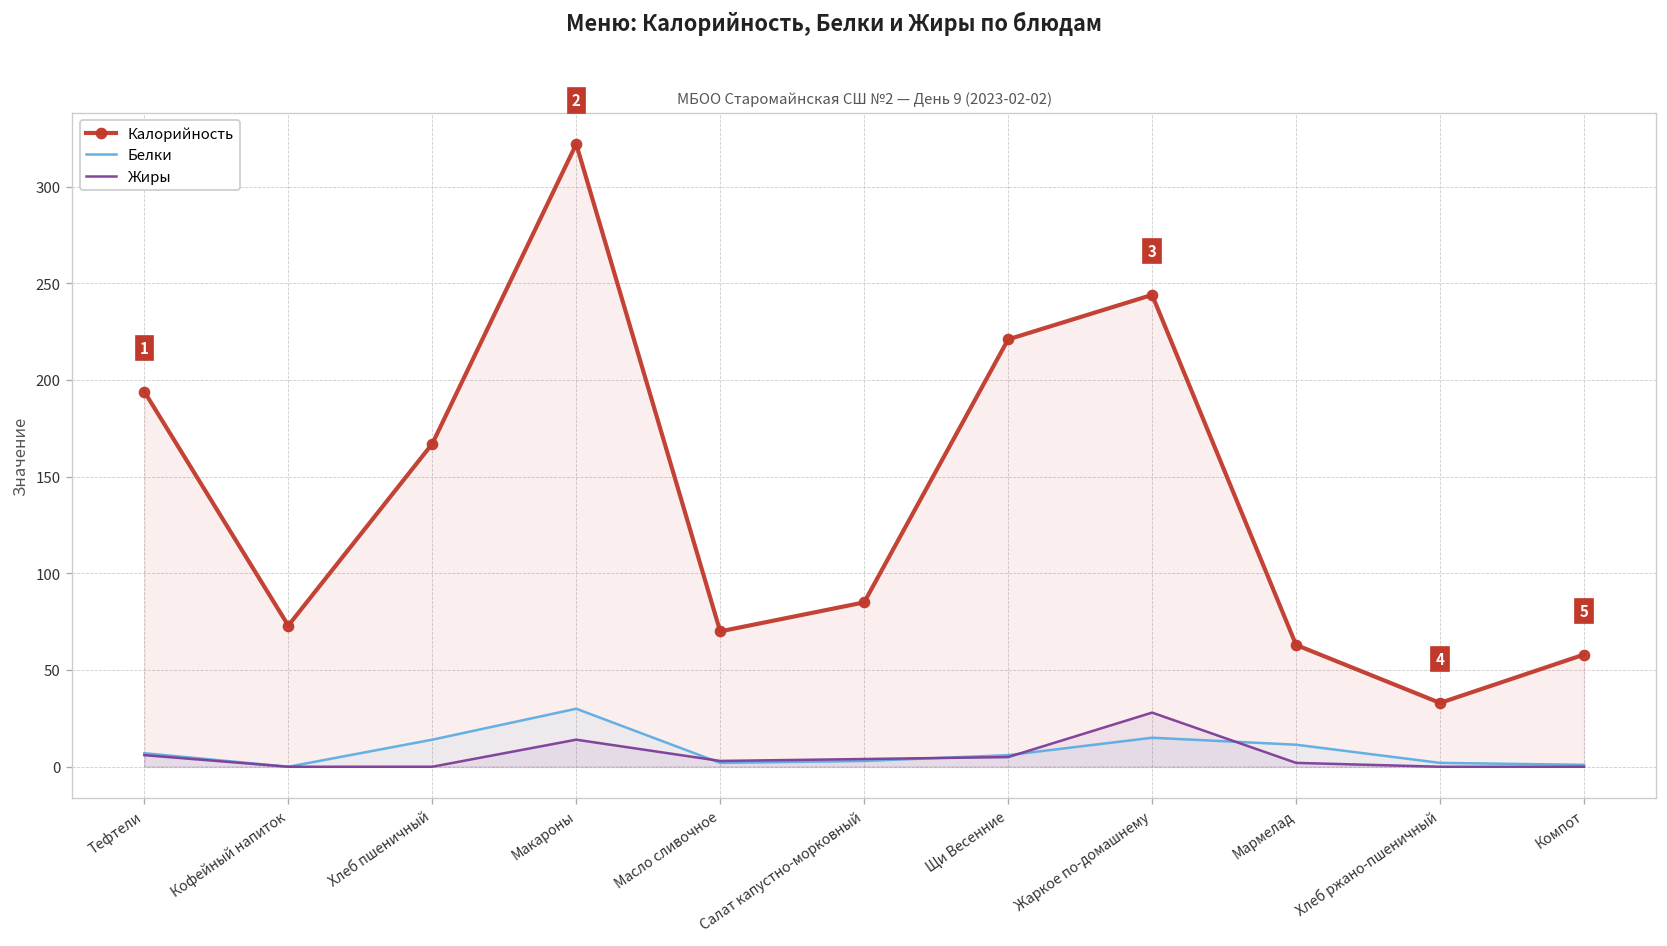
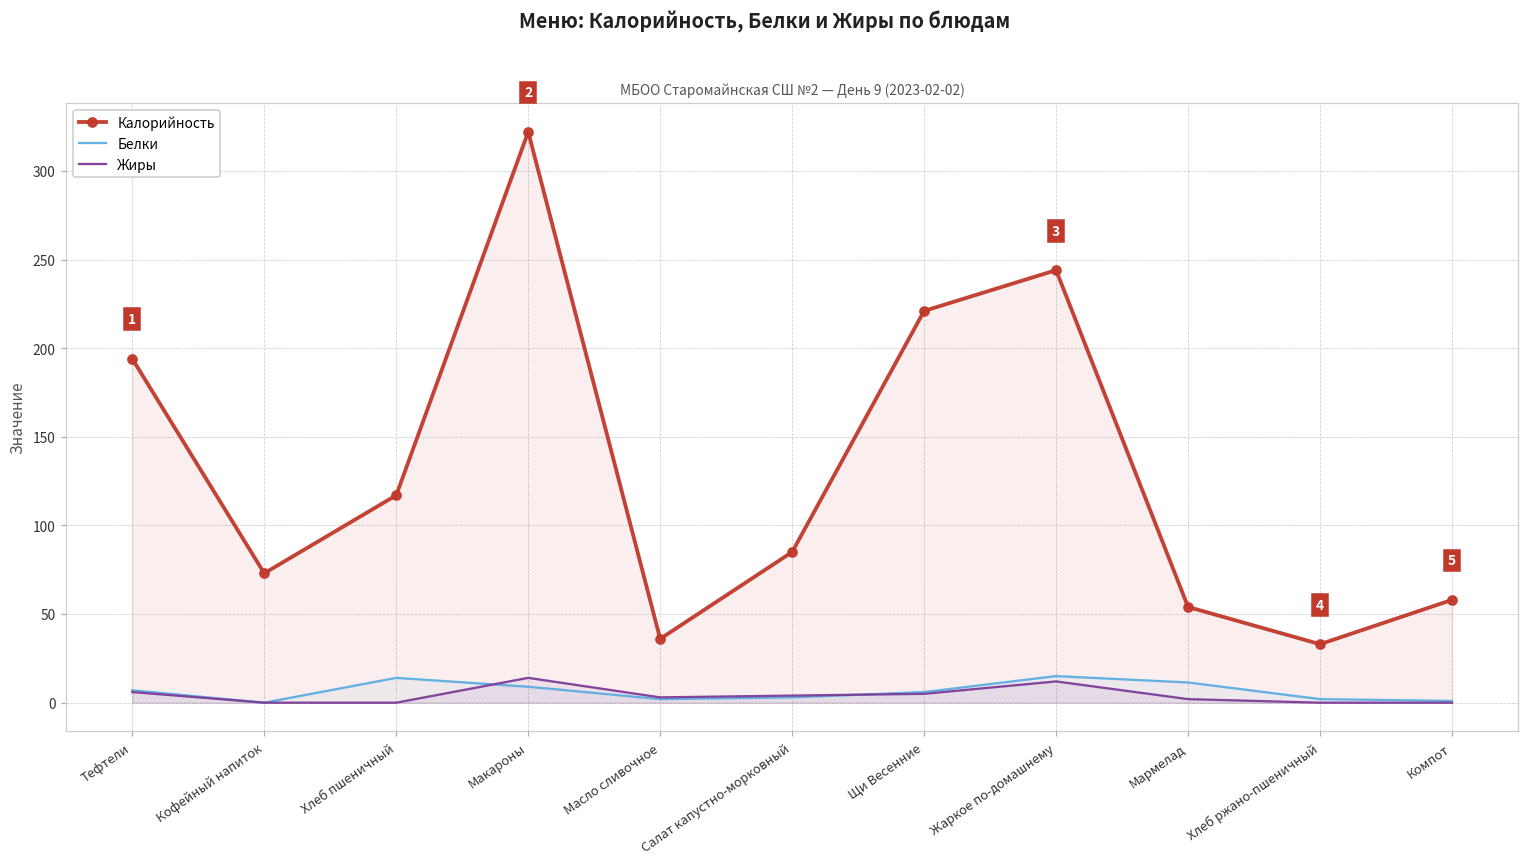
  {
    "Калорийность": {
      "Тефтели": 194,
      "Кофейный напиток": 73,
-     "Хлеб пшеничный": 167,
+     "Хлеб пшеничный": 117,
      "Макароны": 322,
-     "Масло сливочное": 70,
+     "Масло сливочное": 36,
      "Салат капустно-морковный": 85,
      "Щи Весенние": 221,
      "Жаркое по-домашнему": 244,
-     "Мармелад": 63,
+     "Мармелад": 54,
      "Хлеб ржано-пшеничный": 33,
      "Компот": 58
    },
    "Белки": {
      "Хлеб пшеничный": 14,
-     "Макароны": 30,
+     "Макароны": 9,
      "Жаркое по-домашнему": 15,
      "Мармелад": 11,
      "Хлеб ржано-пшеничный": 2
    },
    "Жиры": {
      "Хлеб пшеничный": 0,
      "Макароны": 14,
-     "Жаркое по-домашнему": 28,
+     "Жаркое по-домашнему": 12,
      "Мармелад": 2,
      "Хлеб ржано-пшеничный": 0
    }
  }
